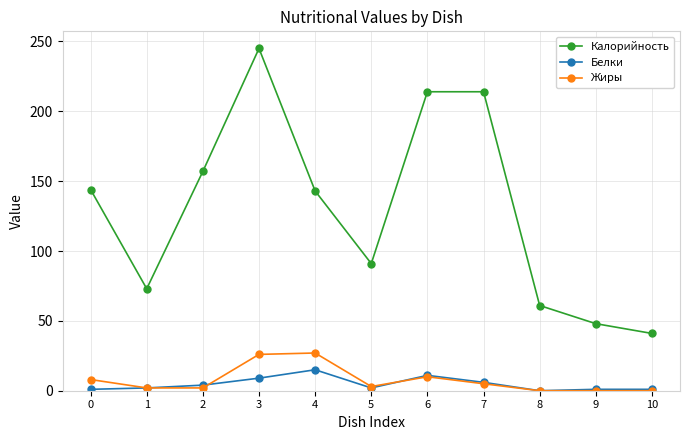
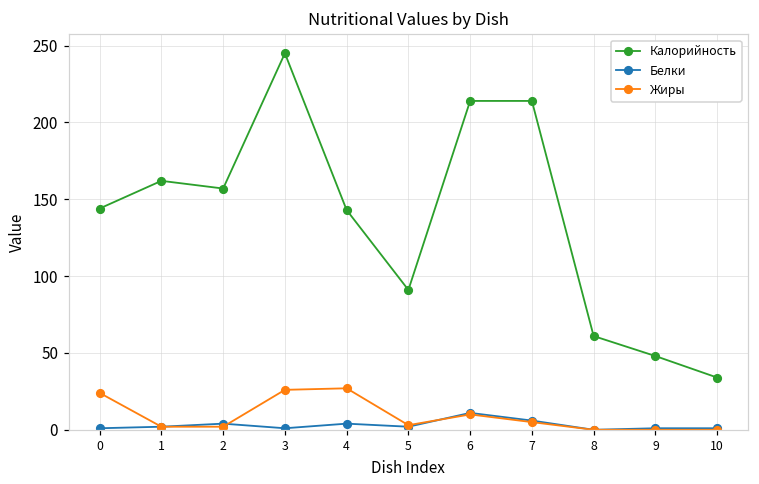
  {
    "Калорийность": {
      "0": 144,
-     "1": 73,
+     "1": 162,
      "2": 157,
      "3": 245,
      "4": 143,
      "5": 91,
      "6": 214,
      "7": 214,
      "8": 61,
      "9": 48,
-     "10": 41
+     "10": 34
    },
    "Белки": {
      "0": 1,
      "2": 4,
-     "3": 9,
-     "4": 15
+     "3": 1,
+     "4": 4
    },
    "Жиры": {
-     "0": 8,
+     "0": 24,
      "2": 2,
      "3": 26,
      "4": 27
    }
  }
